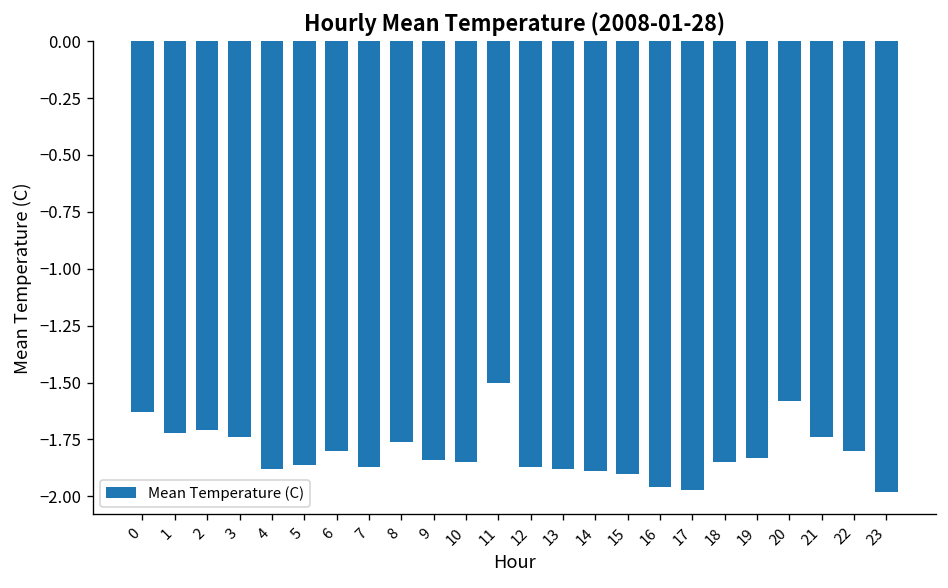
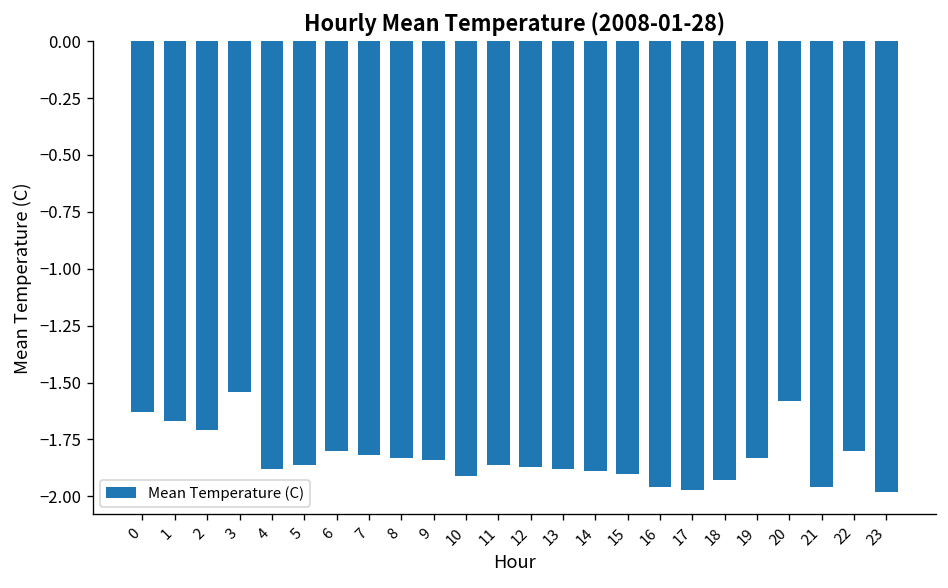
  {
    "0": -1.63,
-   "1": -1.72,
+   "1": -1.67,
    "2": -1.71,
-   "3": -1.74,
+   "3": -1.54,
    "4": -1.88,
    "5": -1.86,
    "6": -1.80,
-   "7": -1.87,
-   "8": -1.76,
+   "7": -1.82,
+   "8": -1.83,
    "9": -1.84,
-   "10": -1.85,
-   "11": -1.50,
+   "10": -1.91,
+   "11": -1.86,
    "12": -1.87,
    "13": -1.88,
    "14": -1.89,
    "15": -1.90,
    "16": -1.96,
    "17": -1.97,
-   "18": -1.85,
+   "18": -1.93,
    "19": -1.83,
    "20": -1.58,
-   "21": -1.74,
+   "21": -1.96,
    "22": -1.80,
    "23": -1.98
  }
